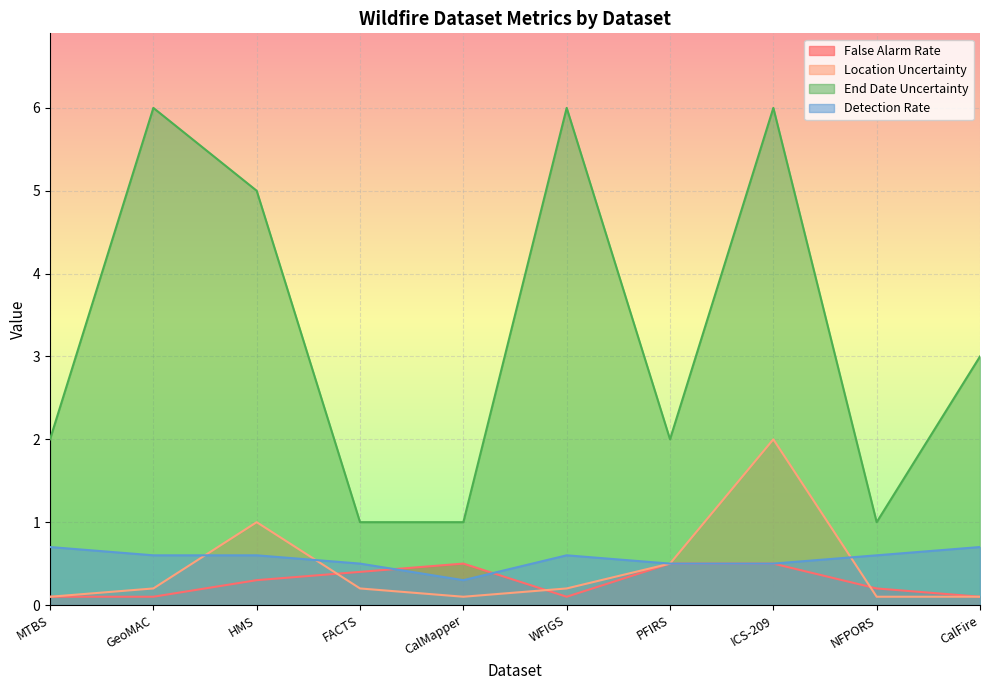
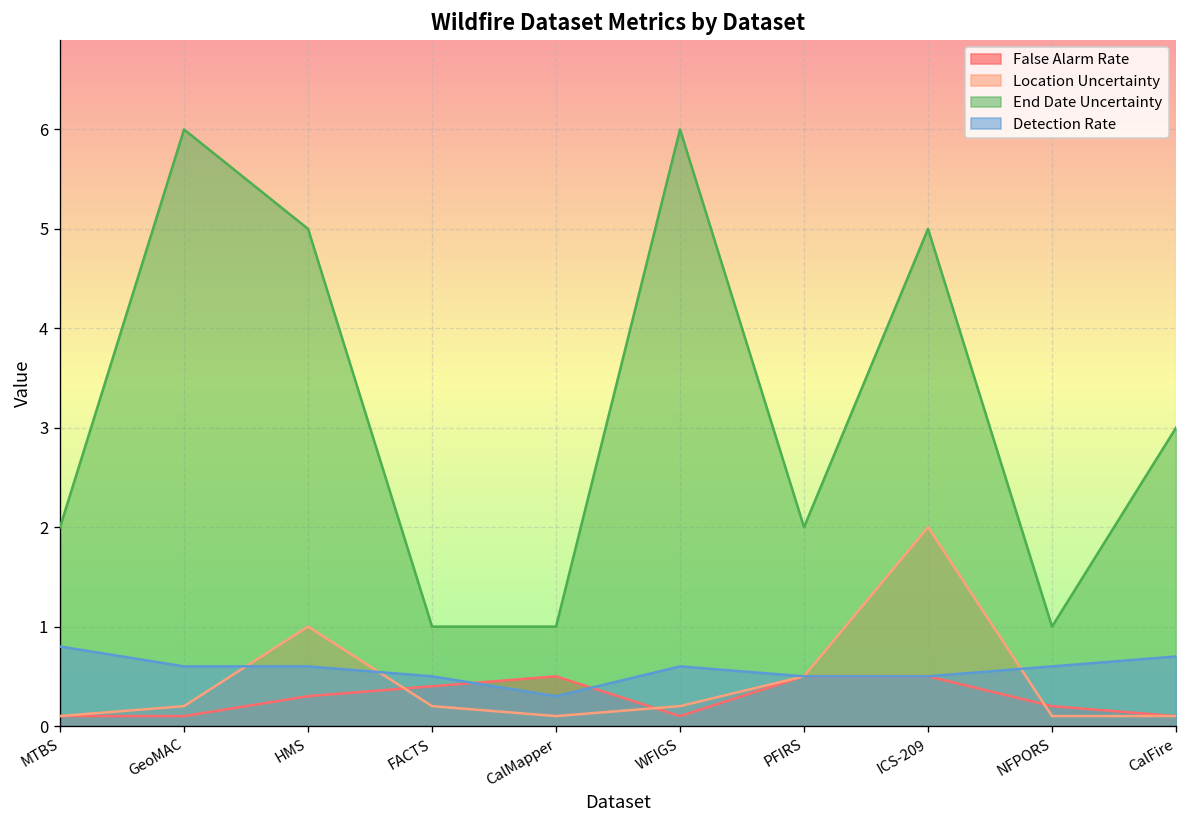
  {
    "End Date Uncertainty": {
      "MTBS": 2,
      "GeoMAC": 6,
      "HMS": 5,
      "FACTS": 1,
      "CalMapper": 1,
      "WFIGS": 6,
      "PFIRS": 2,
-     "ICS-209": 6,
+     "ICS-209": 5,
      "NFPORS": 1,
      "CalFire": 3
    },
    "Detection Rate": {
-     "MTBS": 0.7,
+     "MTBS": 0.8,
      "GeoMAC": 0.6,
      "HMS": 0.6,
      "FACTS": 0.5,
      "CalMapper": 0.3,
      "WFIGS": 0.6,
      "NFPORS": 0.6,
      "CalFire": 0.7
    }
  }
